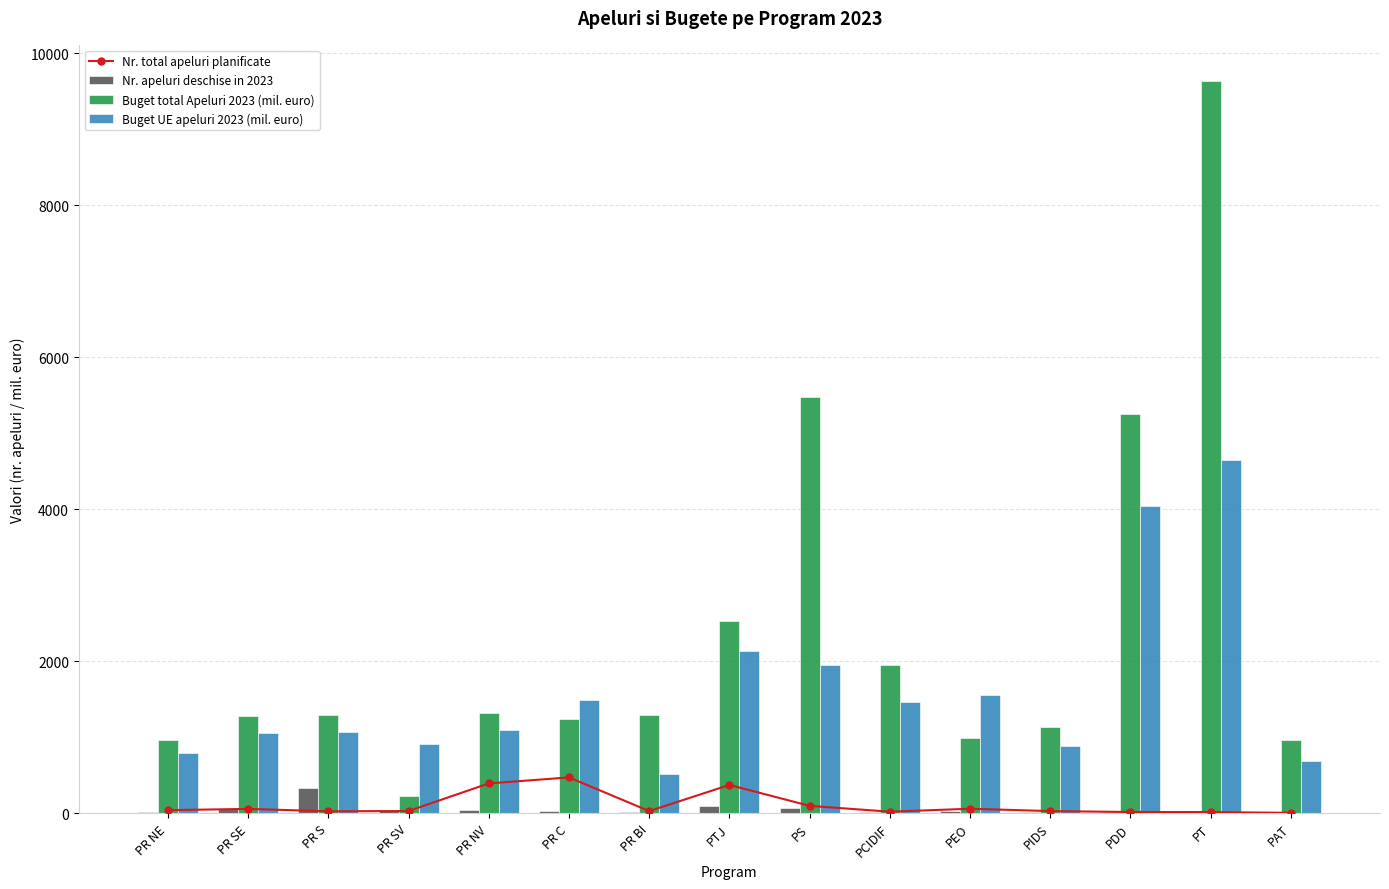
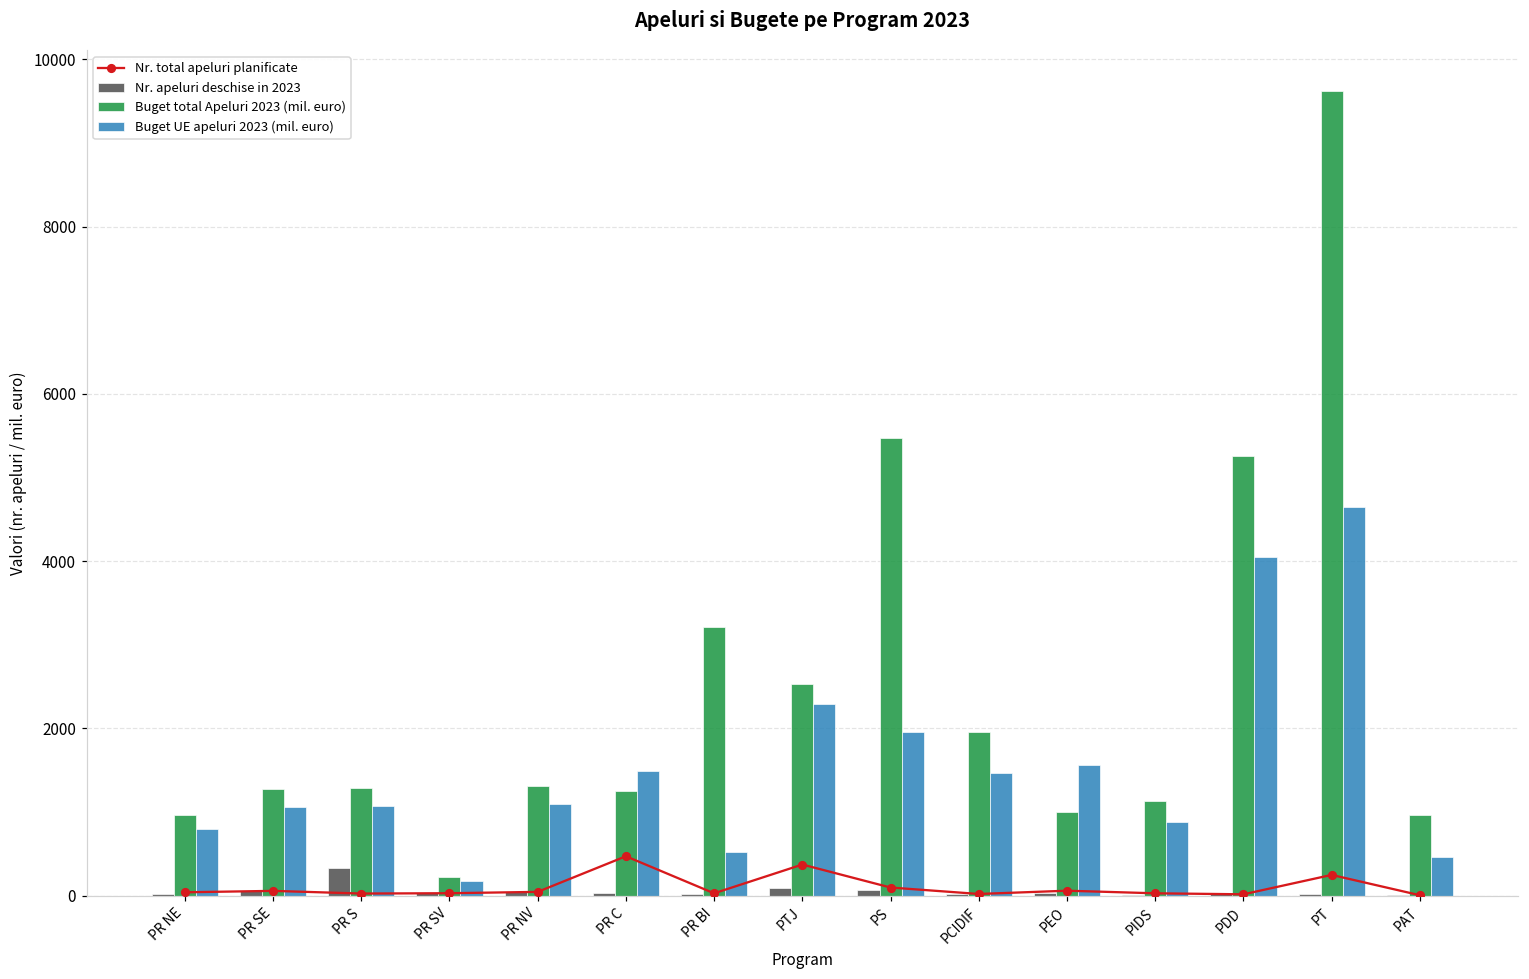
  {
    "Nr. total apeluri planificate": {
      "PR NE": 0,
      "PR SE": 100,
      "PR S": 0,
      "PR SV": 0,
-     "PR NV": 400,
+     "PR NV": 0,
      "PR C": 500,
      "PR BI": 0,
      "PTJ": 400,
      "PS": 100,
      "PCIDIF": 0,
      "PEO": 100,
      "PIDS": 0,
      "PDD": 0,
-     "PT": 0,
+     "PT": 200,
      "PAT": 0
    },
    "Nr. apeluri deschise in 2023": {
      "PR SE": 100,
      "PR S": 300,
      "PR NV": 0,
      "PTJ": 100,
      "PS": 100
    },
    "Buget total Apeluri 2023 (mil. euro)": {
      "PR NE": 1000,
      "PR SE": 1300,
      "PR S": 1300,
      "PR SV": 200,
      "PR NV": 1300,
      "PR C": 1200,
-     "PR BI": 1300,
+     "PR BI": 3200,
      "PTJ": 2500,
      "PS": 5500,
      "PCIDIF": 2000,
      "PEO": 1000,
      "PIDS": 1100,
      "PDD": 5300,
      "PT": 9600,
      "PAT": 1000
    },
    "Buget UE apeluri 2023 (mil. euro)": {
      "PR NE": 800,
      "PR SE": 1100,
      "PR S": 1100,
-     "PR SV": 900,
+     "PR SV": 200,
      "PR NV": 1100,
      "PR C": 1500,
      "PR BI": 500,
-     "PTJ": 2100,
+     "PTJ": 2300,
      "PS": 2000,
      "PCIDIF": 1500,
      "PEO": 1600,
      "PIDS": 900,
      "PDD": 4000,
      "PT": 4700,
-     "PAT": 700
+     "PAT": 500
    }
  }
